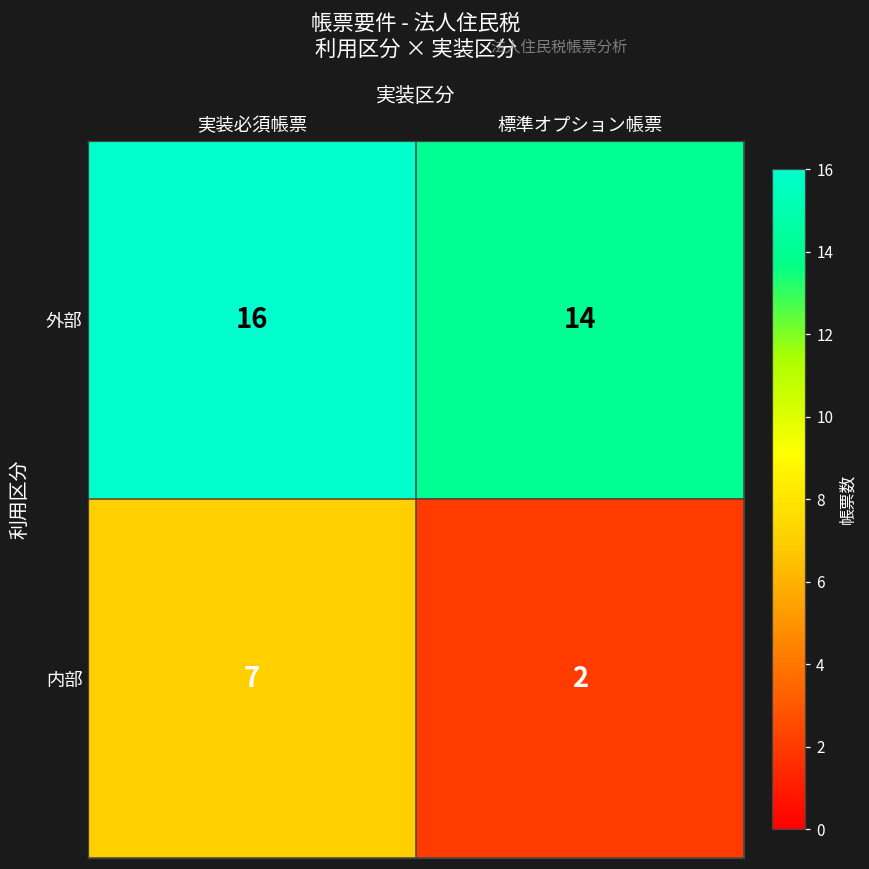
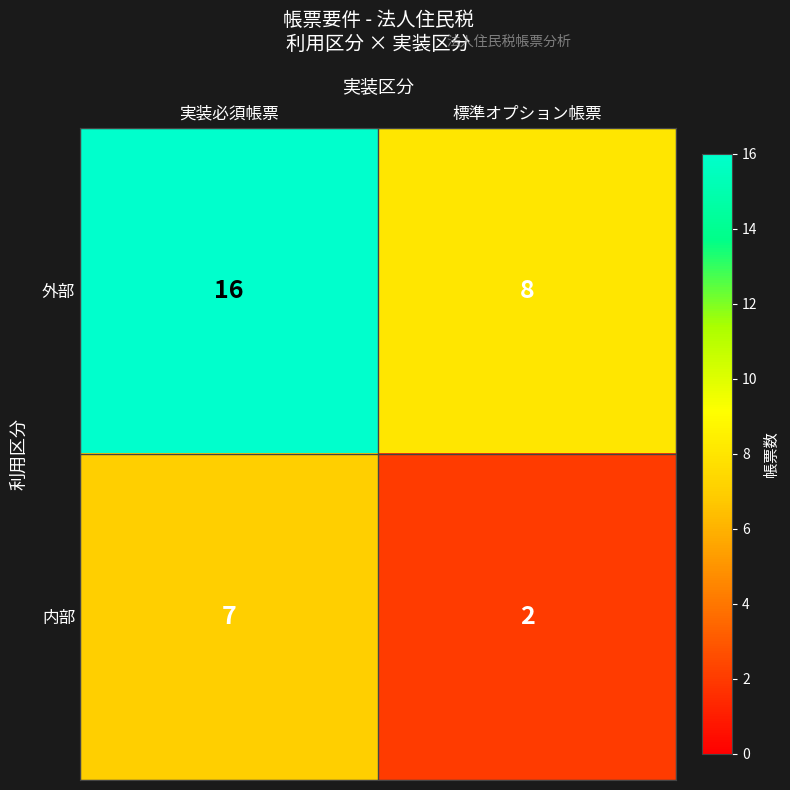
  {
    "外部": {
      "実装必須帳票": 16,
-     "標準オプション帳票": 14
+     "標準オプション帳票": 8
    },
    "内部": {
      "実装必須帳票": 7,
      "標準オプション帳票": 2
    }
  }
